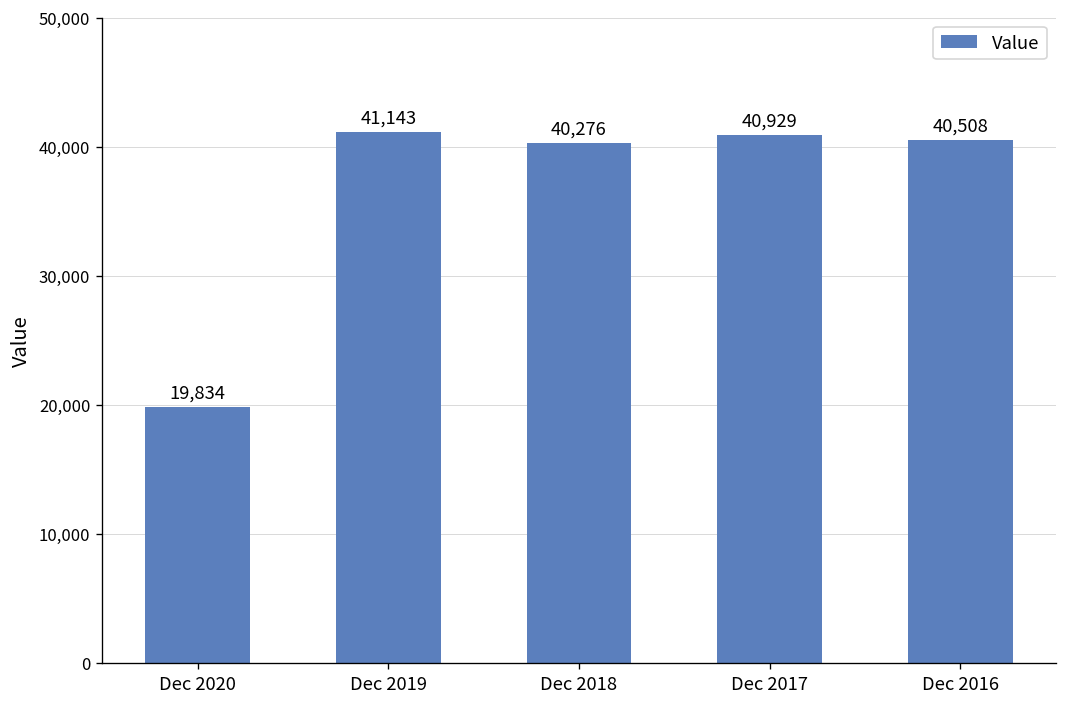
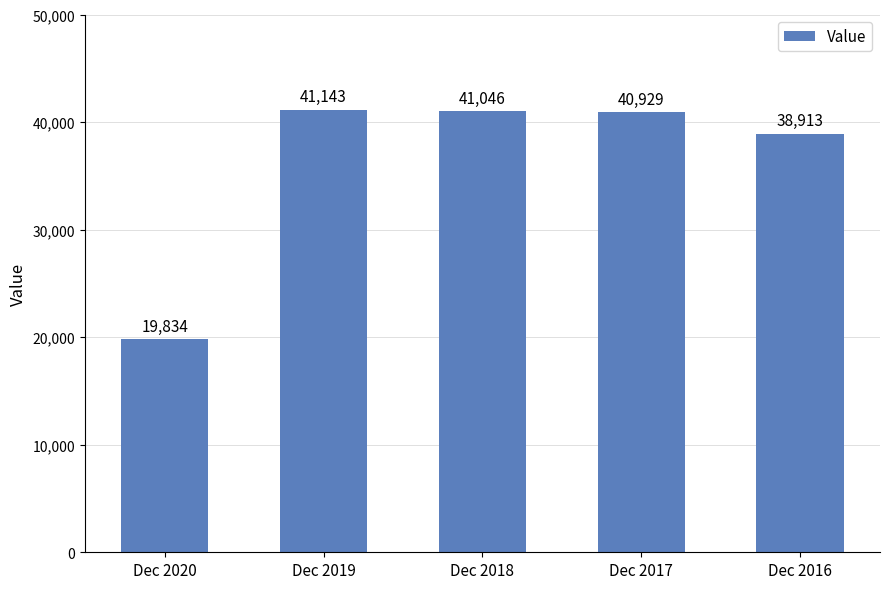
  {
    "Dec 2020": "19,834",
    "Dec 2019": "41,143",
-   "Dec 2018": "40,276",
+   "Dec 2018": "41,046",
    "Dec 2017": "40,929",
-   "Dec 2016": "40,508"
+   "Dec 2016": "38,913"
  }
